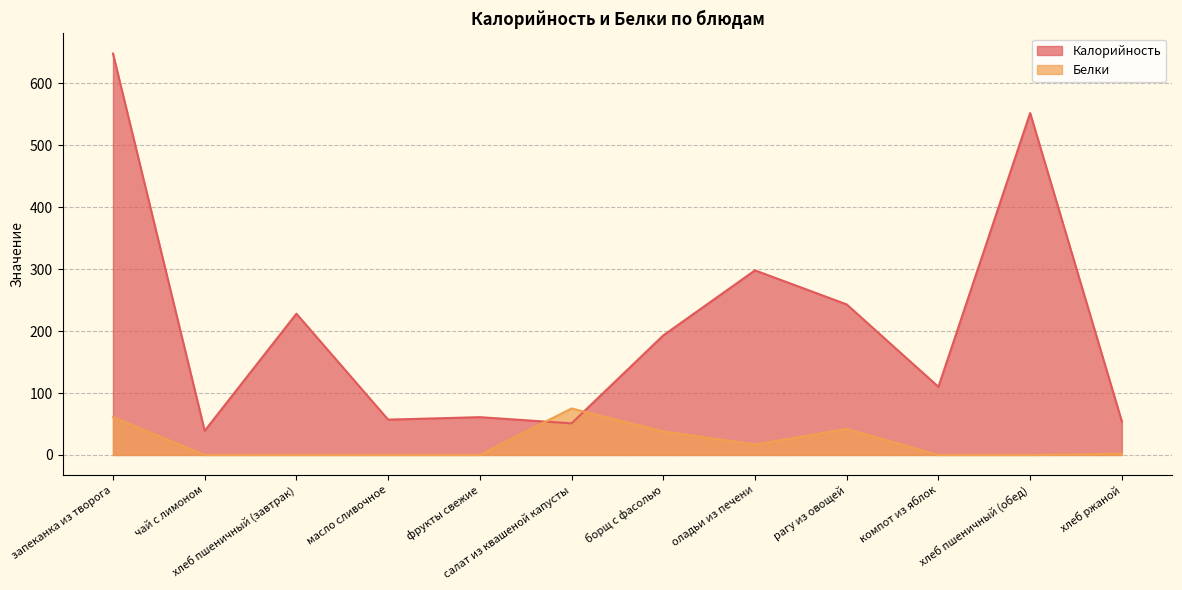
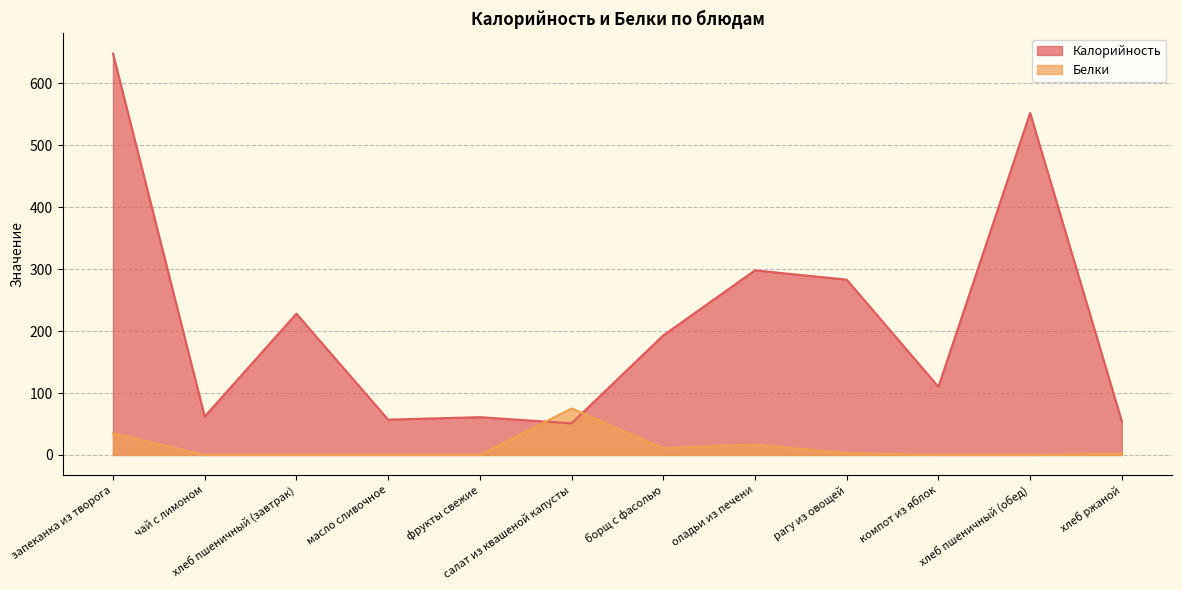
  {
    "Калорийность": {
      "запеканка из творога": 650,
-     "чай с лимоном": 40,
+     "чай с лимоном": 60,
      "хлеб пшеничный (завтрак)": 230,
      "масло сливочное": 60,
      "фрукты свежие": 60,
      "салат из квашеной капусты": 50,
      "борщ с фасолью": 190,
      "оладьи из печени": 300,
-     "рагу из овощей": 240,
+     "рагу из овощей": 280,
      "компот из яблок": 110,
      "хлеб пшеничный (обед)": 550,
      "хлеб ржаной": 50
    },
    "Белки": {
-     "запеканка из творога": 60,
+     "запеканка из творога": 40,
      "чай с лимоном": 0,
      "хлеб пшеничный (завтрак)": 0,
      "масло сливочное": 0,
      "фрукты свежие": 0,
      "салат из квашеной капусты": 80,
-     "борщ с фасолью": 40,
+     "борщ с фасолью": 10,
      "оладьи из печени": 20,
-     "рагу из овощей": 40,
+     "рагу из овощей": 0,
      "компот из яблок": 0,
      "хлеб пшеничный (обед)": 0,
      "хлеб ржаной": 0
    }
  }
